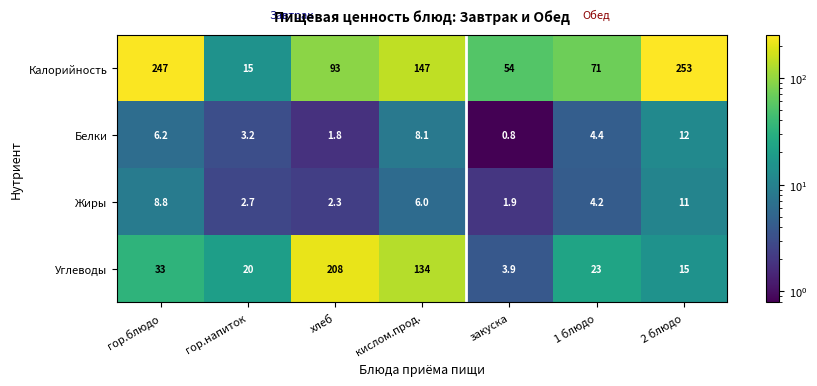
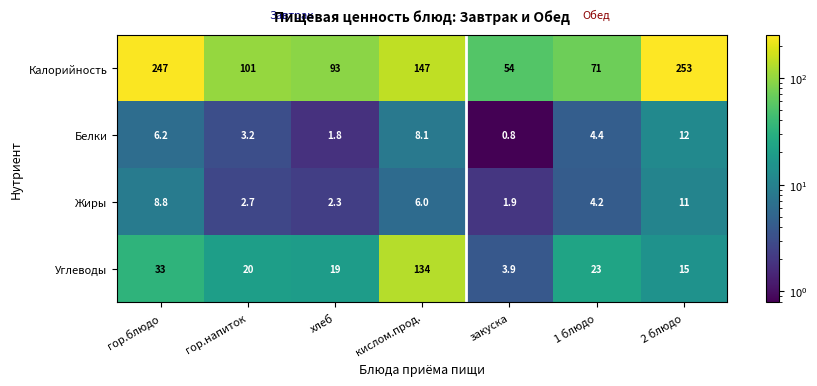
  {
    "Калорийность": {
      "гор.блюдо": 247,
-     "гор.напиток": 15,
+     "гор.напиток": 101,
      "хлеб": 93,
      "кислом.прод.": 147,
      "закуска": 54,
      "1 блюдо": 71,
      "2 блюдо": 253
    },
    "Белки": {
      "гор.блюдо": 6.2,
      "гор.напиток": 3.2,
      "хлеб": 1.8,
      "кислом.прод.": 8.1,
      "закуска": 0.8,
      "1 блюдо": 4.4,
      "2 блюдо": 12
    },
    "Жиры": {
      "гор.блюдо": 8.8,
      "гор.напиток": 2.7,
      "хлеб": 2.3,
      "кислом.прод.": 6.0,
      "закуска": 1.9,
      "1 блюдо": 4.2,
      "2 блюдо": 11
    },
    "Углеводы": {
      "гор.блюдо": 33,
      "гор.напиток": 20,
-     "хлеб": 208,
+     "хлеб": 19,
      "кислом.прод.": 134,
      "закуска": 3.9,
      "1 блюдо": 23,
      "2 блюдо": 15
    }
  }
